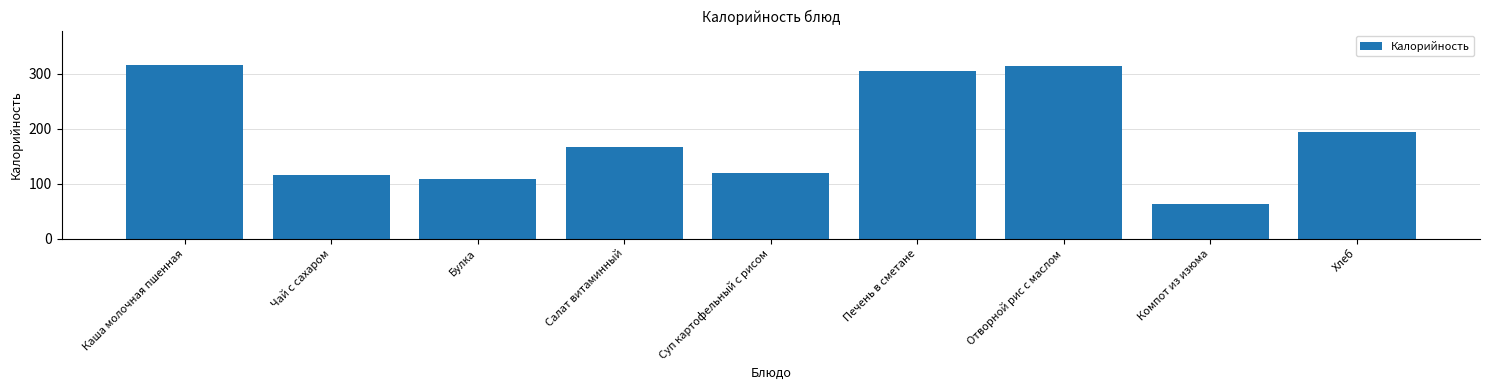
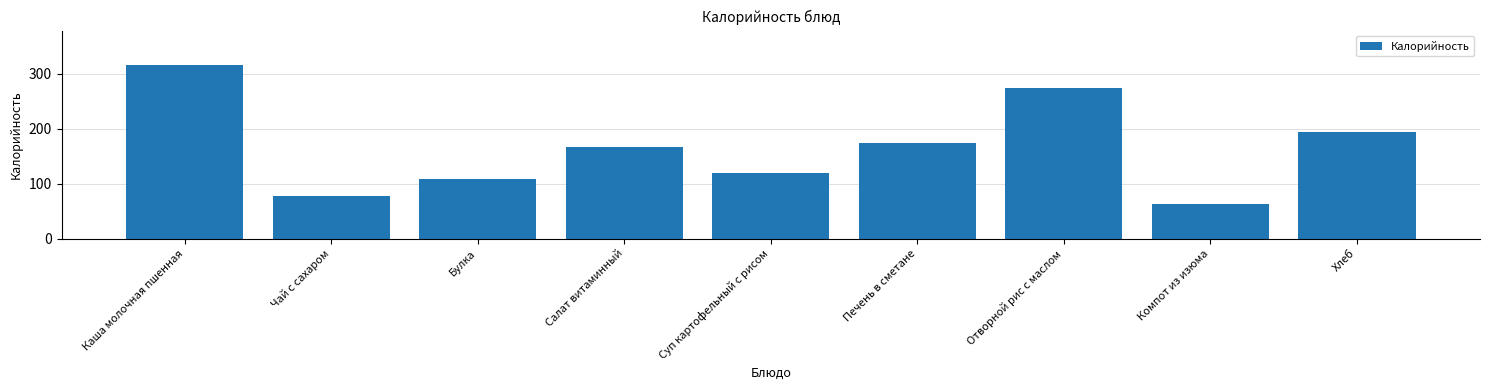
  {
    "Каша молочная пшенная": 320,
-   "Чай с сахаром": 120,
+   "Чай с сахаром": 80,
    "Булка": 110,
    "Салат витаминный": 170,
    "Суп картофельный с рисом": 120,
-   "Печень в сметане": 310,
-   "Отворной рис с маслом": 310,
+   "Печень в сметане": 180,
+   "Отворной рис с маслом": 270,
    "Компот из изюма": 60,
    "Хлеб": 200
  }
